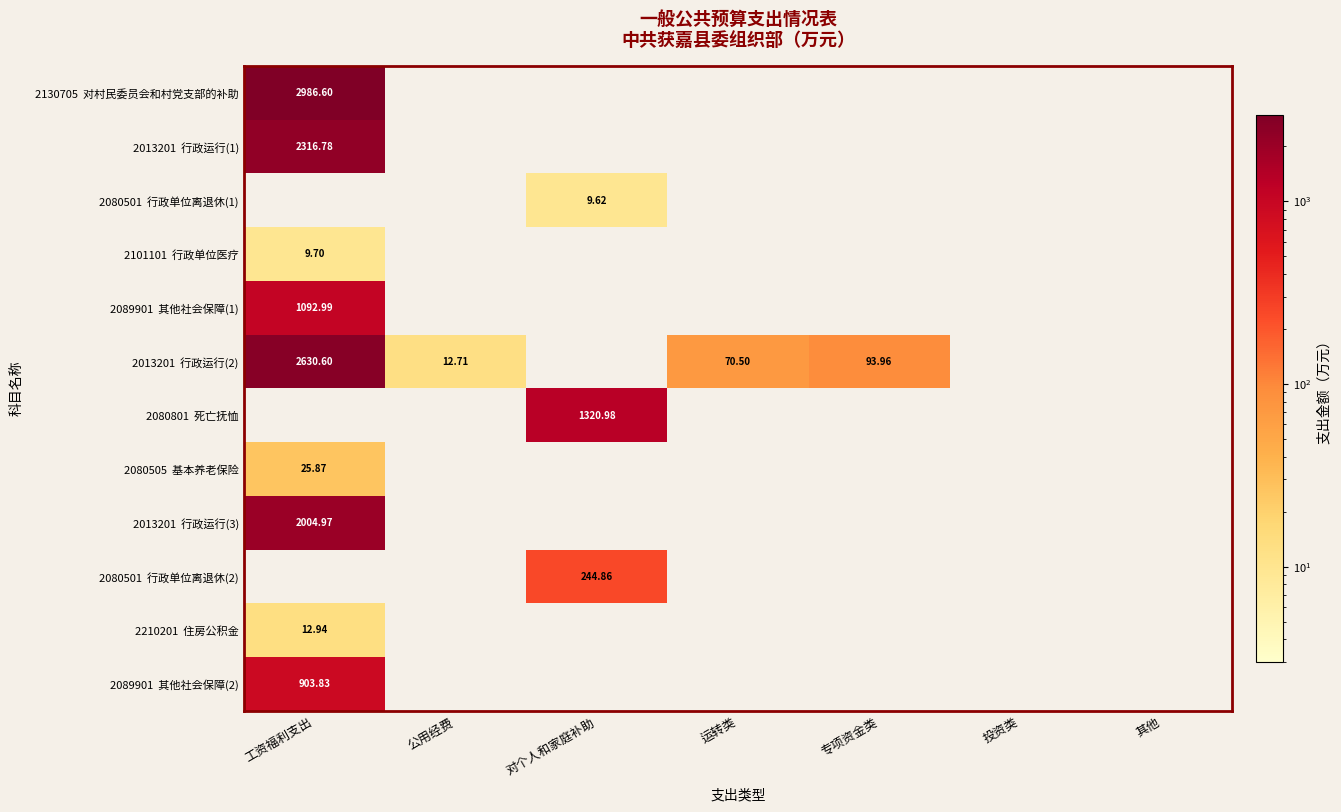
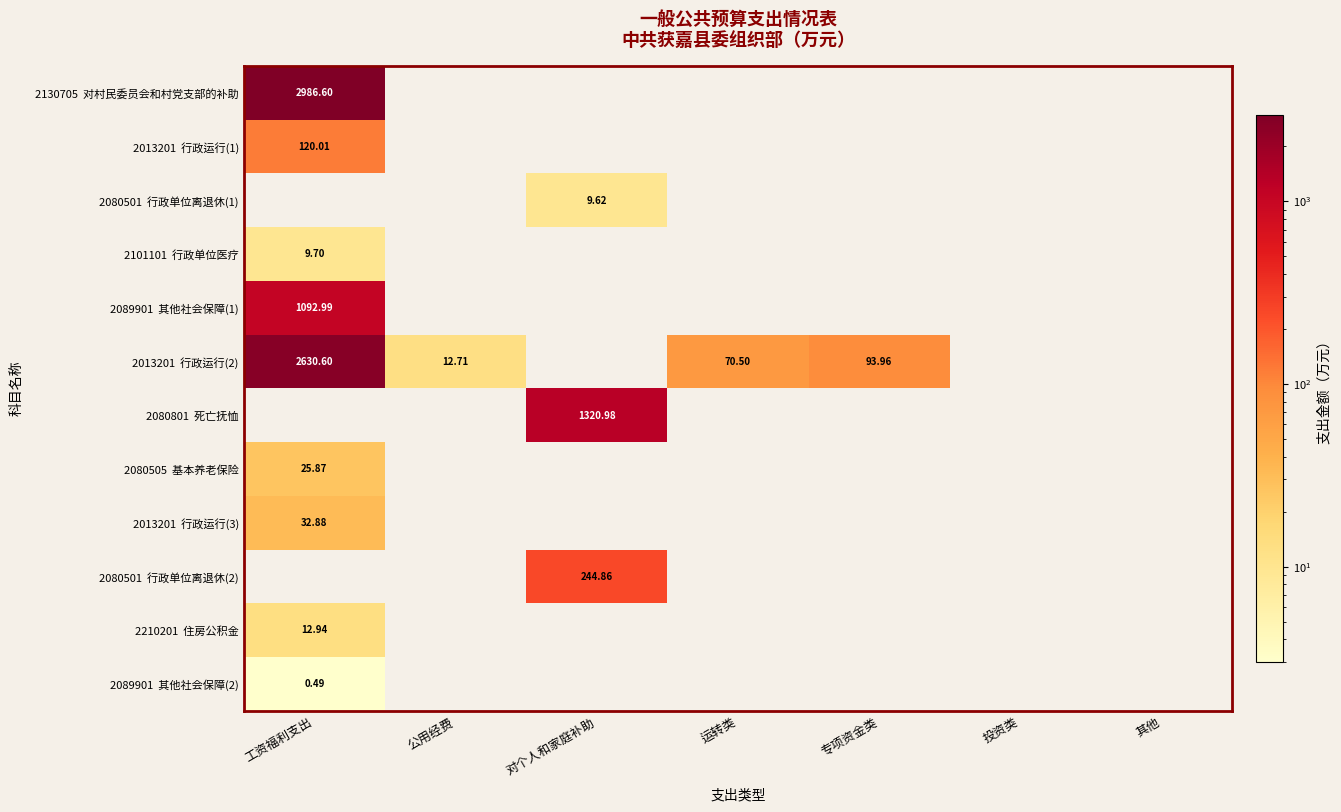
  {
    "2130705 对村民委员会和村党支部的补助": {
      "工资福利支出": 2986.60
    },
    "2013201 行政运行(1)": {
-     "工资福利支出": 2316.78
+     "工资福利支出": 120.01
    },
    "2080501 行政单位离退休(1)": {
      "对个人和家庭补助": 9.62
    },
    "2101101 行政单位医疗": {
      "工资福利支出": 9.70
    },
    "2089901 其他社会保障(1)": {
      "工资福利支出": 1092.99
    },
    "2013201 行政运行(2)": {
      "工资福利支出": 2630.60,
      "公用经费": 12.71,
      "运转类": 70.50,
      "专项资金类": 93.96
    },
    "2080801 死亡抚恤": {
      "对个人和家庭补助": 1320.98
    },
    "2080505 基本养老保险": {
      "工资福利支出": 25.87
    },
    "2013201 行政运行(3)": {
-     "工资福利支出": 2004.97
+     "工资福利支出": 32.88
    },
    "2080501 行政单位离退休(2)": {
      "对个人和家庭补助": 244.86
    },
    "2210201 住房公积金": {
      "工资福利支出": 12.94
    },
    "2089901 其他社会保障(2)": {
-     "工资福利支出": 903.83
+     "工资福利支出": 0.49
    }
  }
